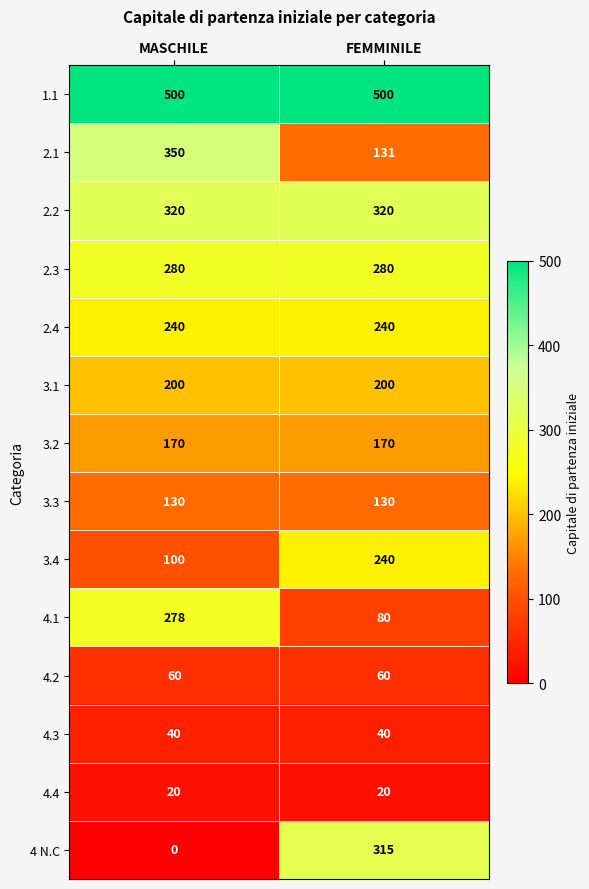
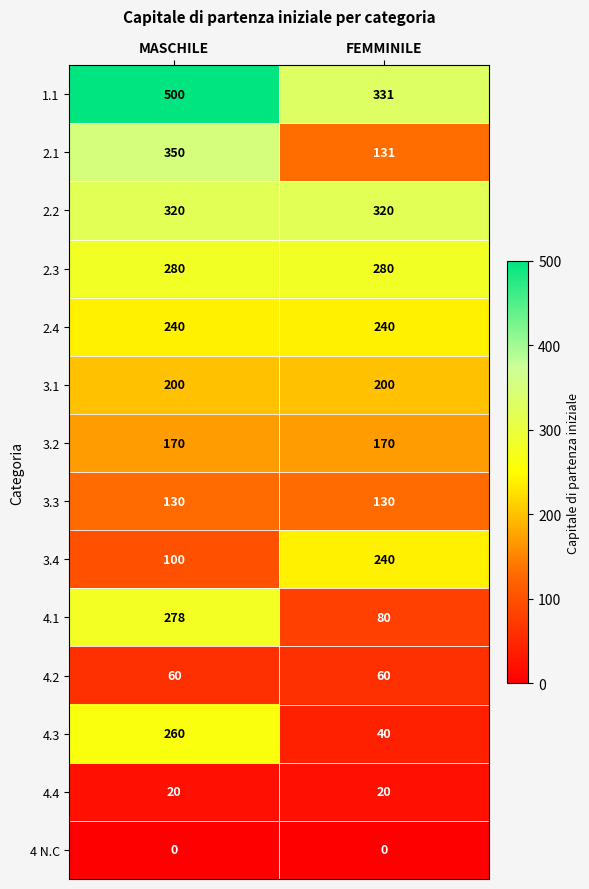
  {
    "1.1": {
      "MASCHILE": 500,
-     "FEMMINILE": 500
+     "FEMMINILE": 331
    },
    "2.1": {
      "MASCHILE": 350,
      "FEMMINILE": 131
    },
    "2.2": {
      "MASCHILE": 320,
      "FEMMINILE": 320
    },
    "2.3": {
      "MASCHILE": 280,
      "FEMMINILE": 280
    },
    "2.4": {
      "MASCHILE": 240,
      "FEMMINILE": 240
    },
    "3.1": {
      "MASCHILE": 200,
      "FEMMINILE": 200
    },
    "3.2": {
      "MASCHILE": 170,
      "FEMMINILE": 170
    },
    "3.3": {
      "MASCHILE": 130,
      "FEMMINILE": 130
    },
    "3.4": {
      "MASCHILE": 100,
      "FEMMINILE": 240
    },
    "4.1": {
      "MASCHILE": 278,
      "FEMMINILE": 80
    },
    "4.2": {
      "MASCHILE": 60,
      "FEMMINILE": 60
    },
    "4.3": {
-     "MASCHILE": 40,
+     "MASCHILE": 260,
      "FEMMINILE": 40
    },
    "4.4": {
      "MASCHILE": 20,
      "FEMMINILE": 20
    },
    "4 N.C": {
      "MASCHILE": 0,
-     "FEMMINILE": 315
+     "FEMMINILE": 0
    }
  }
